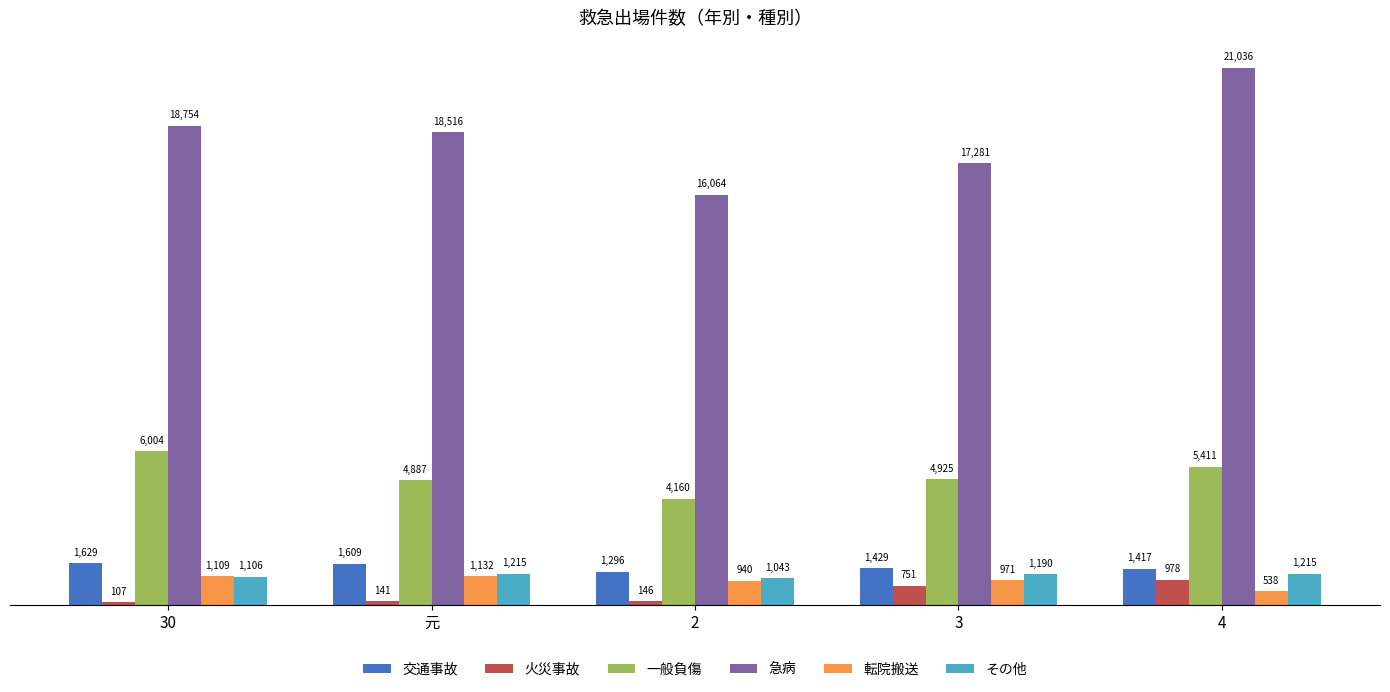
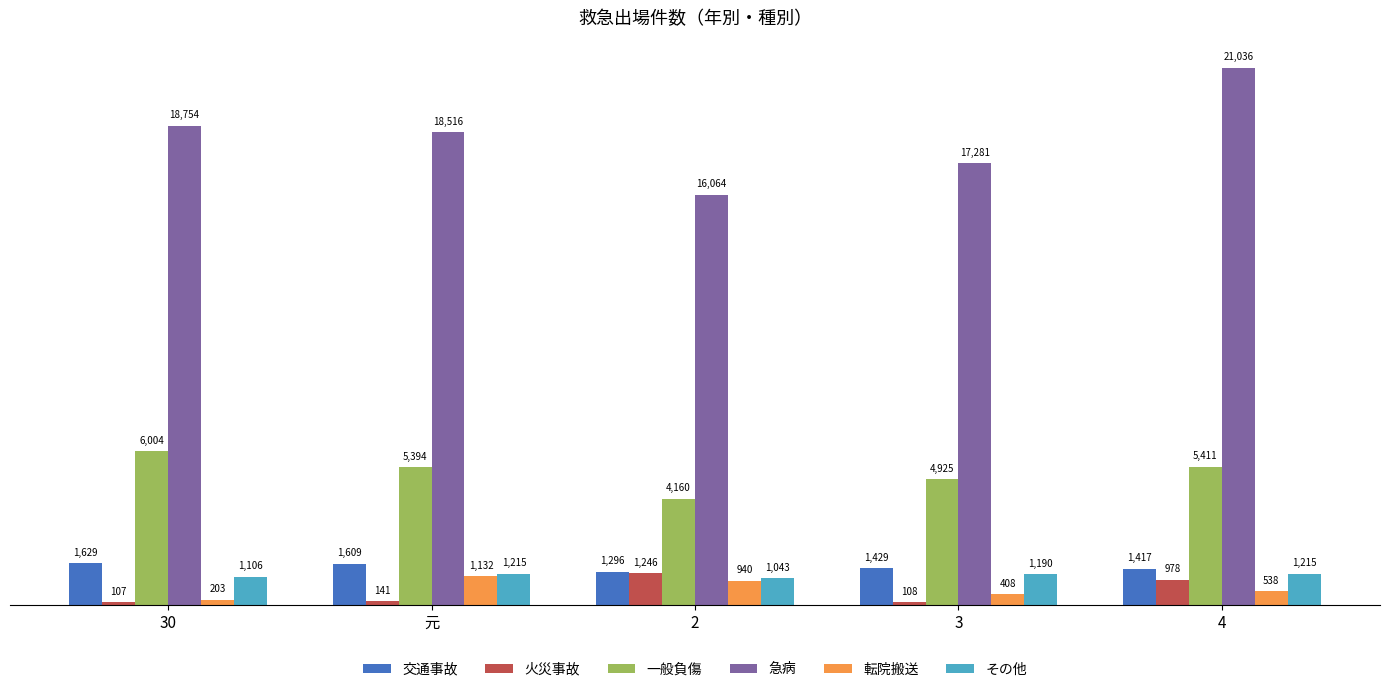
  {
    "火災事故": {
      "30": "107",
      "元": "141",
-     "2": "146",
-     "3": "751",
+     "2": "1,246",
+     "3": "108",
      "4": "978"
    },
    "一般負傷": {
      "30": "6,004",
-     "元": "4,887",
+     "元": "5,394",
      "2": "4,160",
      "3": "4,925",
      "4": "5,411"
    },
    "急病": {
      "30": "18,754",
      "元": "18,516",
      "2": "16,064",
      "3": "17,281",
      "4": "21,036"
    },
    "転院搬送": {
-     "30": "1,109",
+     "30": "203",
      "元": "1,132",
      "2": "940",
-     "3": "971",
+     "3": "408",
      "4": "538"
    }
  }
